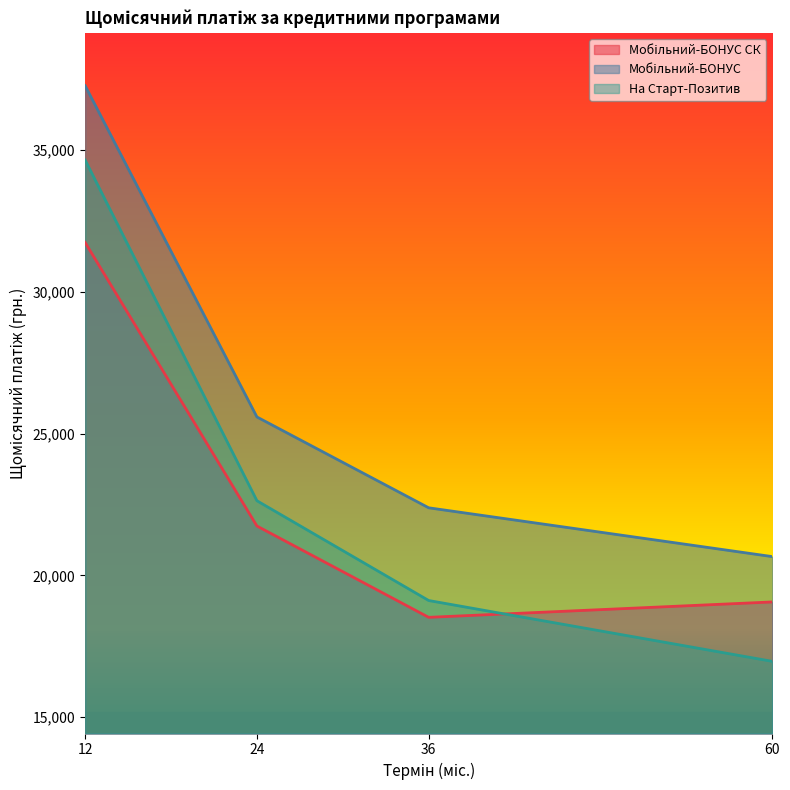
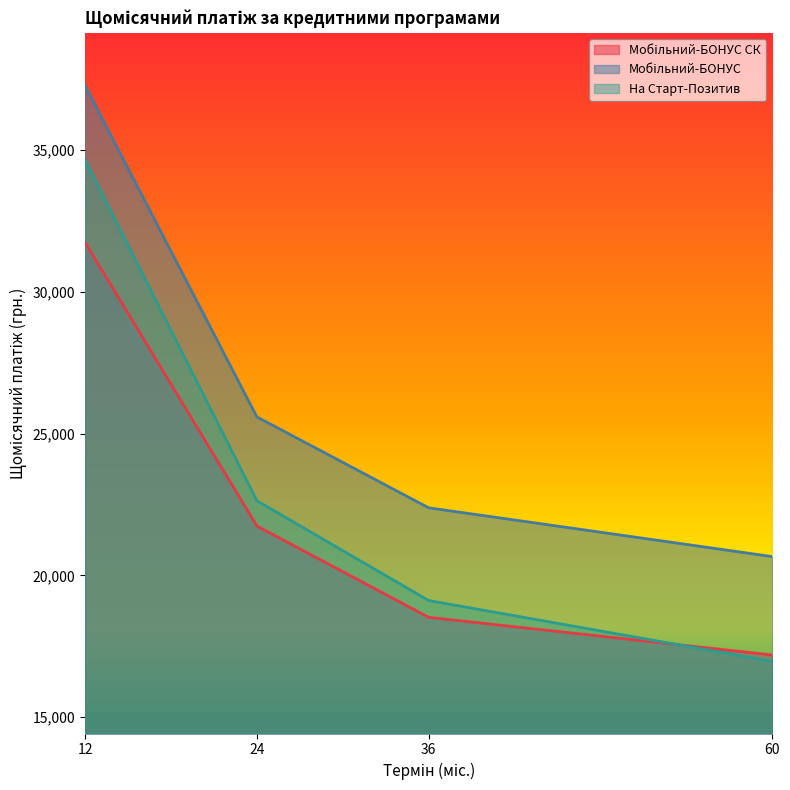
  {
    "Мобільний-БОНУС СК": {
      "12": "31,700",
      "24": "21,700",
      "36": "18,500",
-     "60": "19,100"
+     "60": "17,200"
    }
  }
